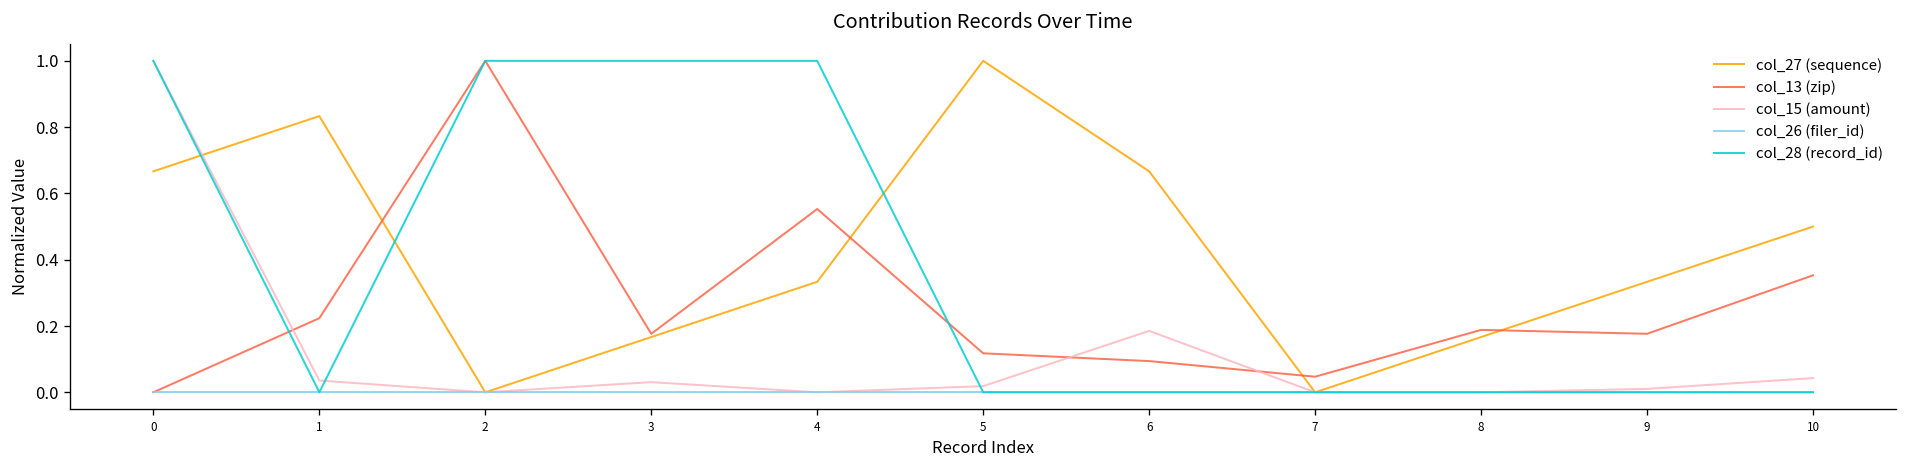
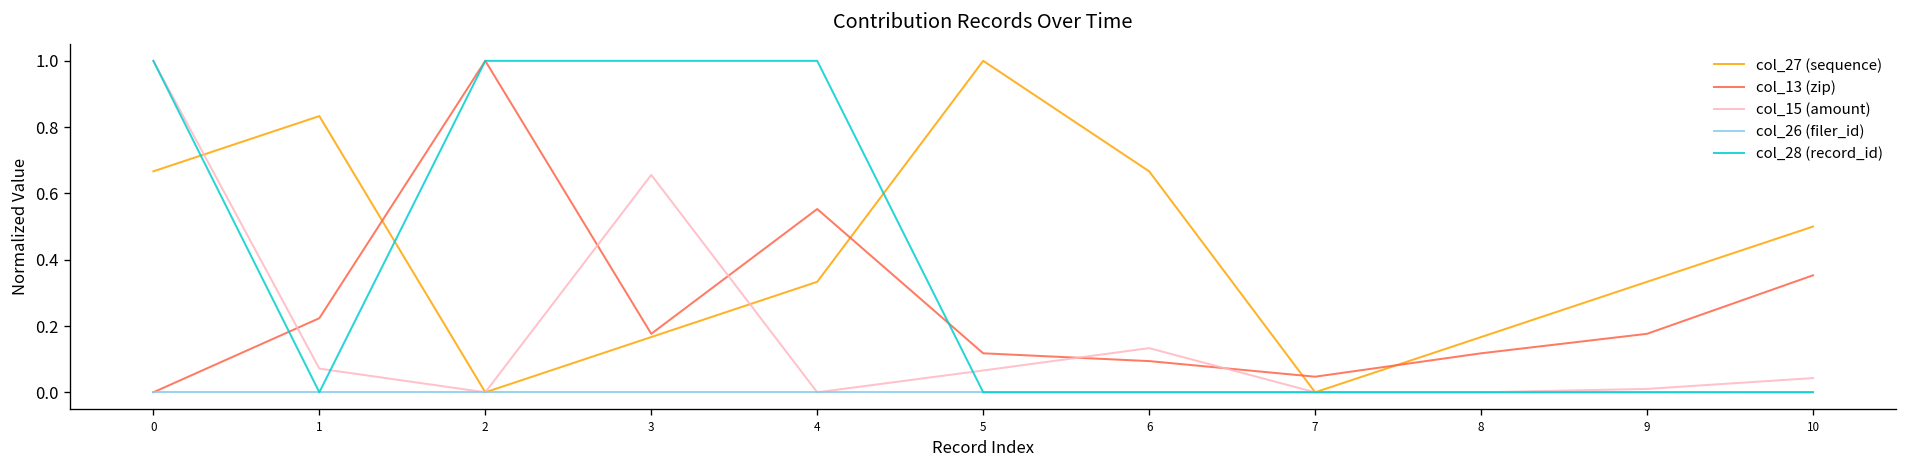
  {
    "col_27 (sequence)": {
      "0": 0.67,
      "1": 0.83,
      "3": 0.17,
      "4": 0.33,
      "5": 1.00,
      "6": 0.67,
      "8": 0.17,
      "9": 0.33,
      "10": 0.50
    },
    "col_13 (zip)": {
      "1": 0.22,
      "3": 0.18,
      "4": 0.55,
      "5": 0.12,
      "6": 0.09,
      "7": 0.05,
-     "8": 0.19,
+     "8": 0.12,
      "9": 0.18,
      "10": 0.35
    },
    "col_15 (amount)": {
-     "1": 0.04,
-     "3": 0.03,
-     "5": 0.02,
-     "6": 0.19,
+     "1": 0.07,
+     "3": 0.66,
+     "5": 0.07,
+     "6": 0.13,
      "9": 0.01,
      "10": 0.04
    },
    "col_26 (filer_id)": {
      "3": 0.00
    },
    "col_28 (record_id)": {
      "3": 1.00,
      "4": 1.00
    }
  }
